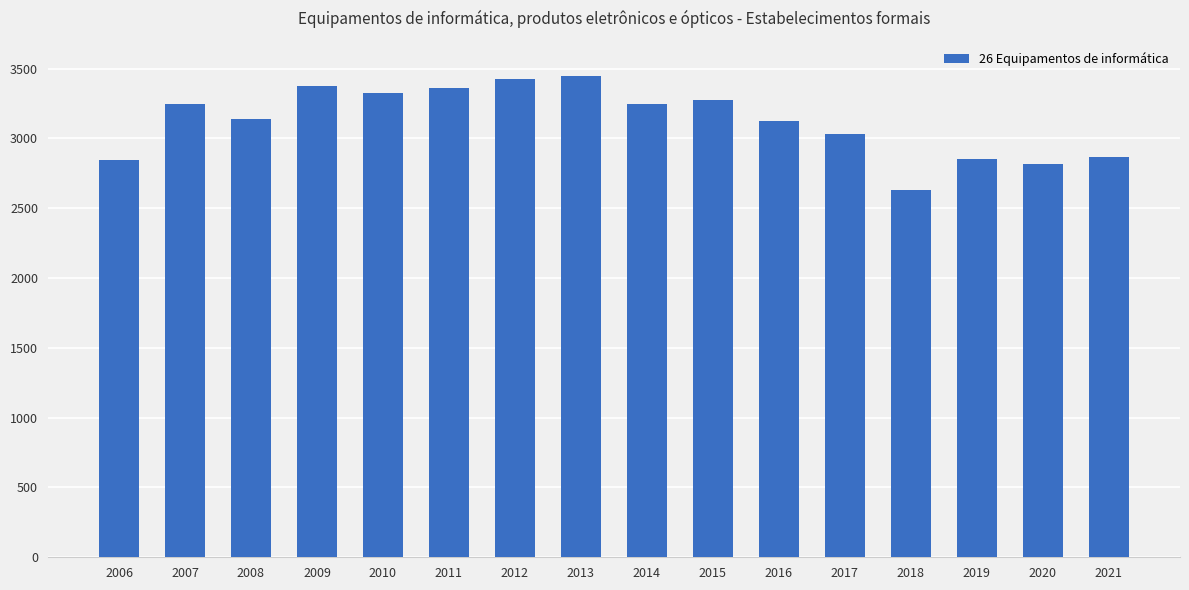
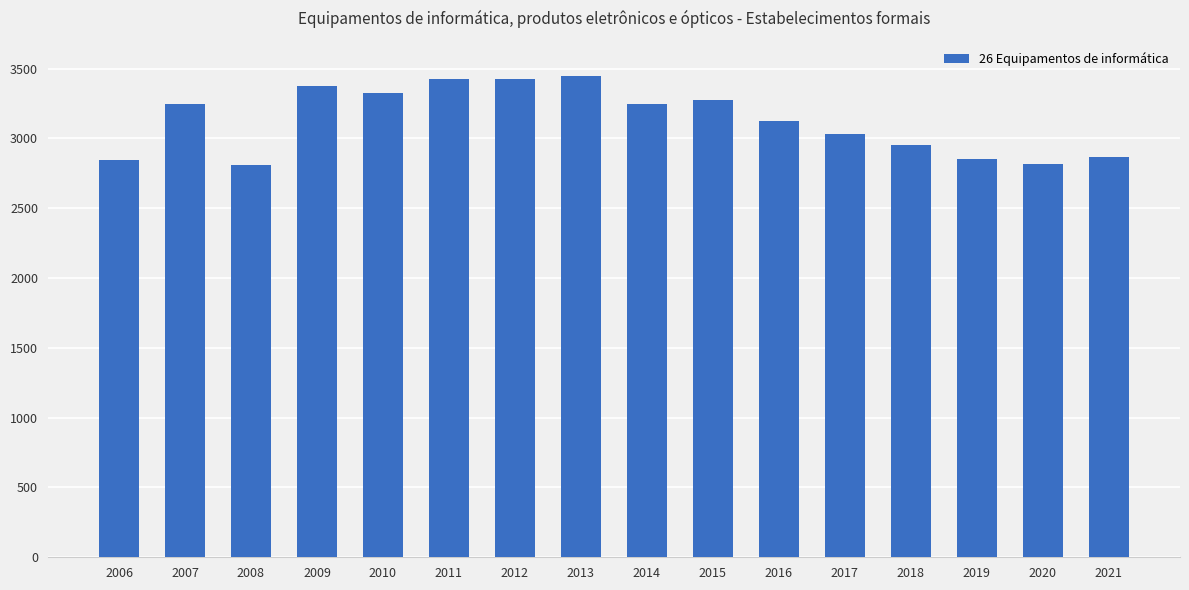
  {
    "2006": 2850,
    "2007": 3250,
-   "2008": 3140,
+   "2008": 2810,
    "2009": 3380,
    "2010": 3330,
-   "2011": 3360,
+   "2011": 3430,
    "2012": 3430,
    "2013": 3450,
    "2014": 3250,
    "2015": 3280,
    "2016": 3120,
    "2017": 3030,
-   "2018": 2630,
+   "2018": 2950,
    "2019": 2860,
    "2020": 2820,
    "2021": 2870
  }
